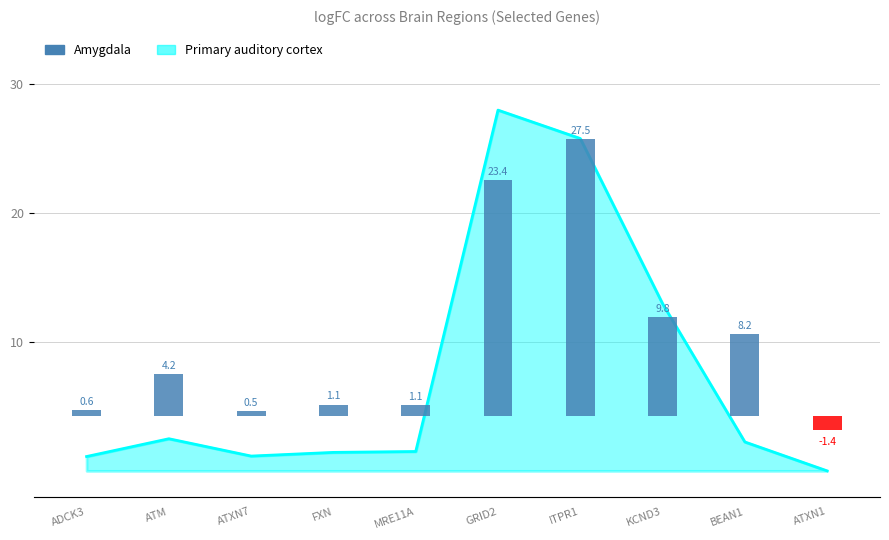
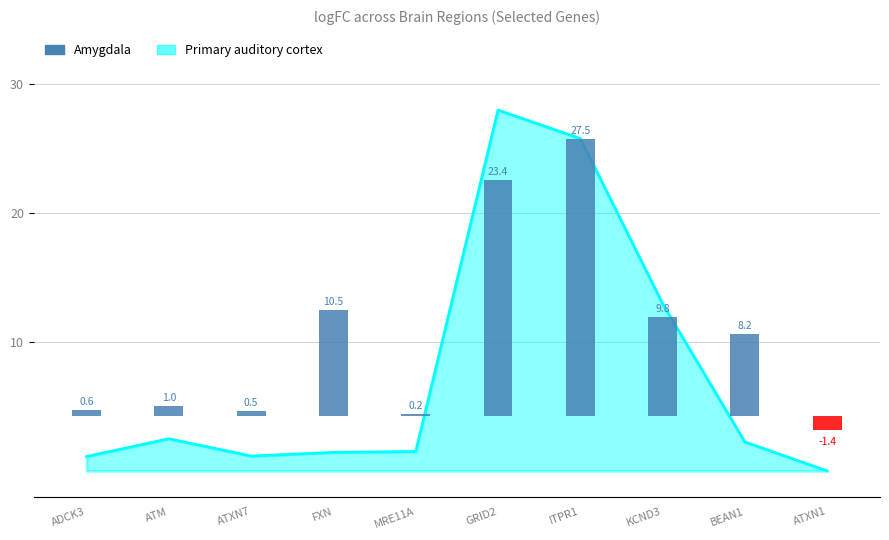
  {
    "Amygdala": {
      "ADCK3": 0.6,
-     "ATM": 4.2,
+     "ATM": 1.0,
      "ATXN7": 0.5,
-     "FXN": 1.1,
-     "MRE11A": 1.1,
+     "FXN": 10.5,
+     "MRE11A": 0.2,
      "GRID2": 23.4,
      "ITPR1": 27.5,
      "BEAN1": 8.2,
      "ATXN1": -1.4
    }
  }
